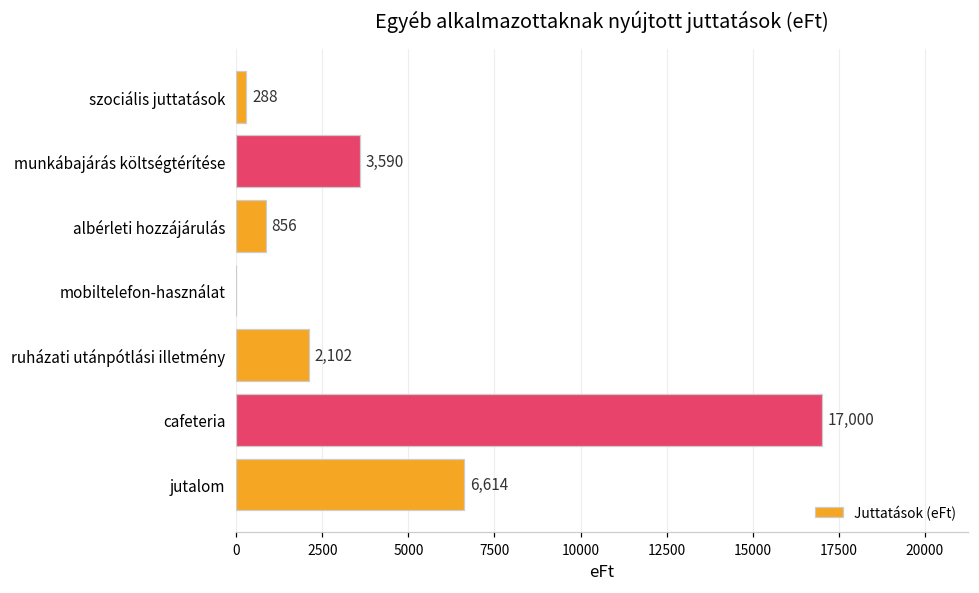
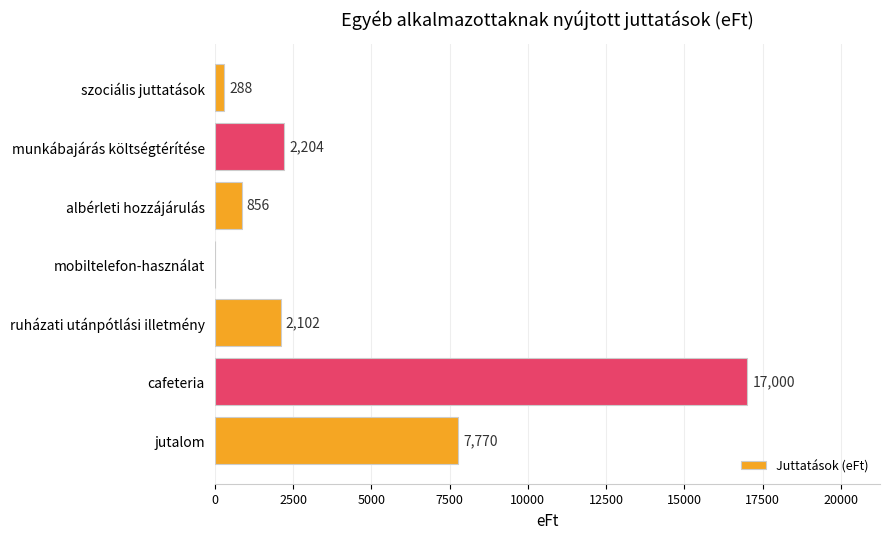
  {
    "szociális juttatások": "288",
-   "munkábajárás költségtérítése": "3,590",
+   "munkábajárás költségtérítése": "2,204",
    "albérleti hozzájárulás": "856",
    "ruházati utánpótlási illetmény": "2,102",
    "cafeteria": "17,000",
-   "jutalom": "6,614"
+   "jutalom": "7,770"
  }
